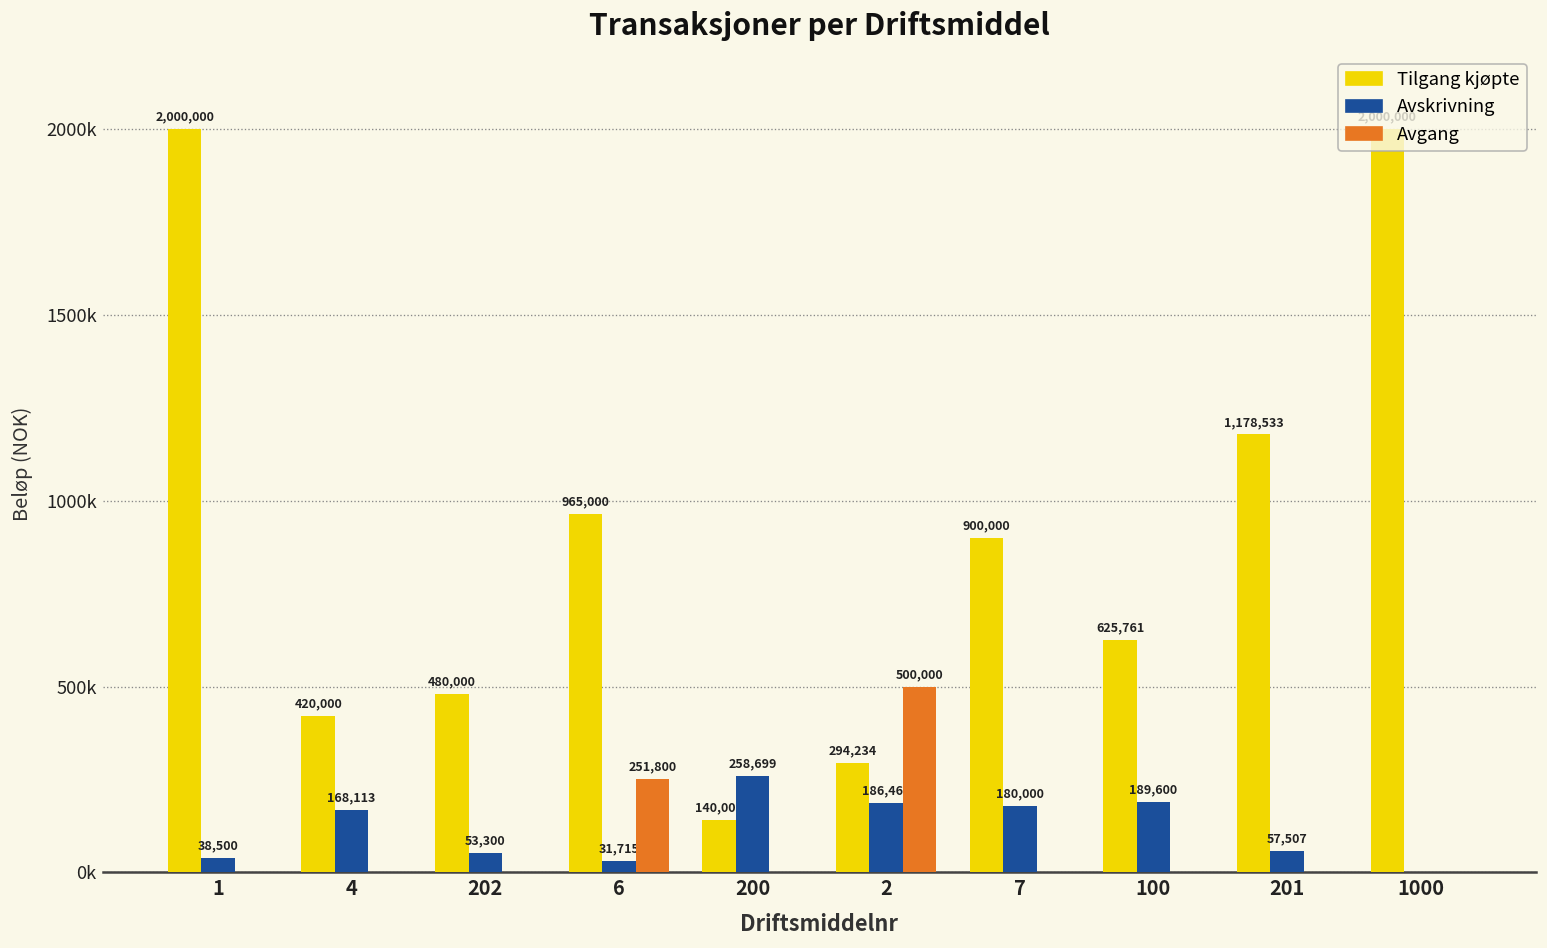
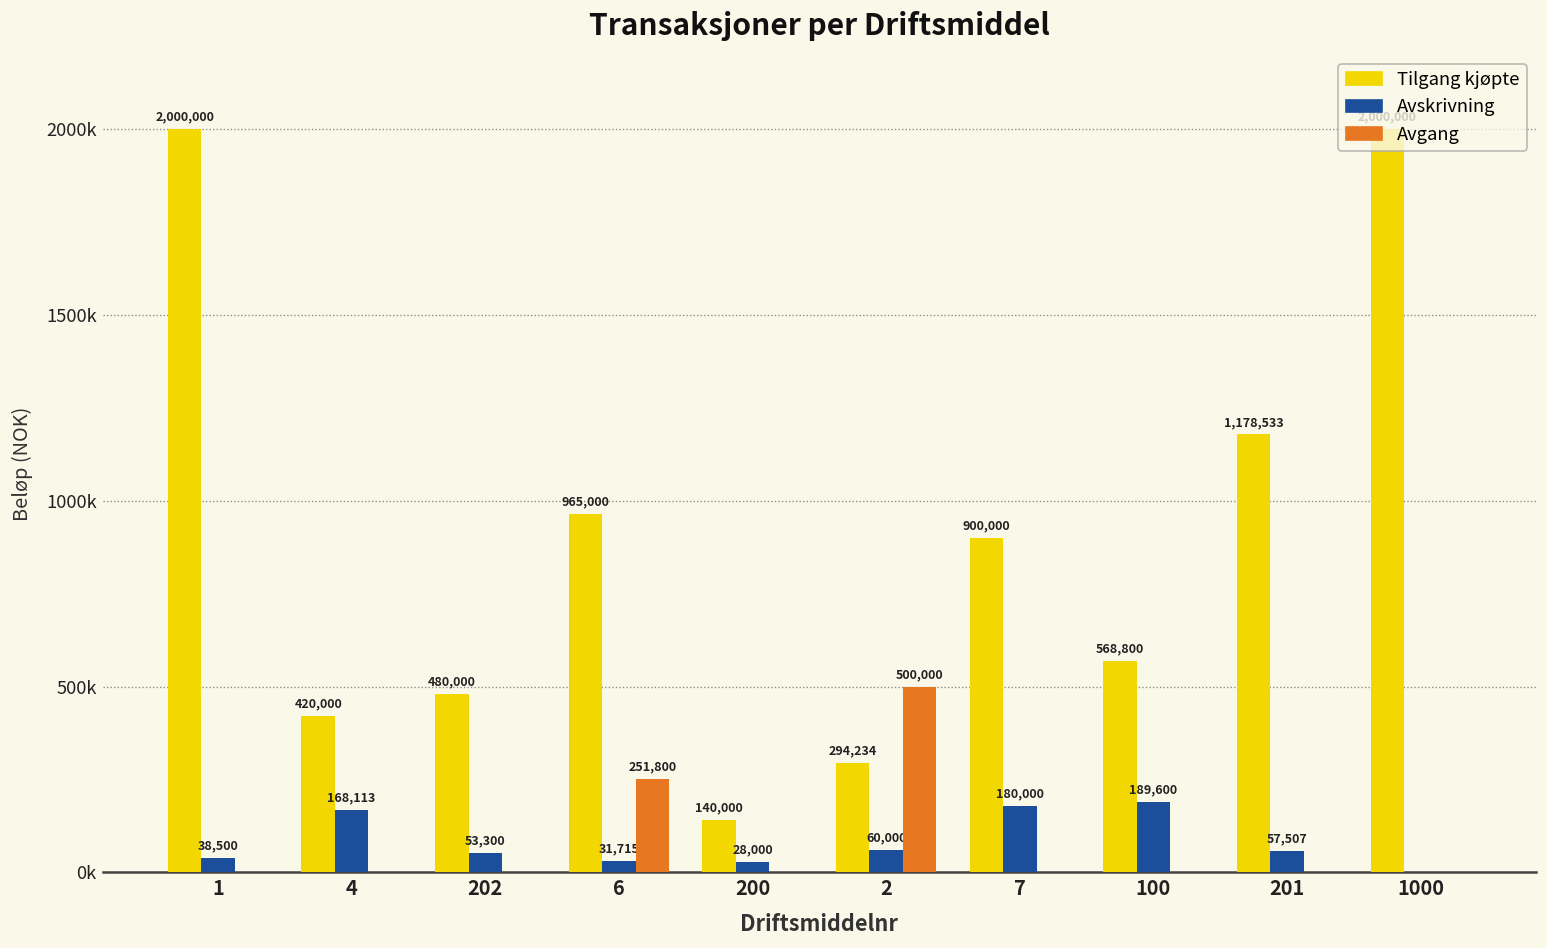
  {
    "Tilgang kjøpte": {
      "1": "2,000,000",
      "4": "420,000",
      "202": "480,000",
      "6": "965,000",
      "200": "140,000",
      "2": "294,234",
      "7": "900,000",
-     "100": "625,761",
+     "100": "568,800",
      "201": "1,178,533"
    },
    "Avskrivning": {
      "1": "38,500",
      "4": "168,113",
      "202": "53,300",
      "6": "31,715",
-     "200": "258,699",
-     "2": "186,463",
+     "200": "28,000",
+     "2": "60,000",
      "7": "180,000",
      "100": "189,600",
      "201": "57,507"
    },
    "Avgang": {
      "6": "251,800",
      "2": "500,000"
    }
  }
